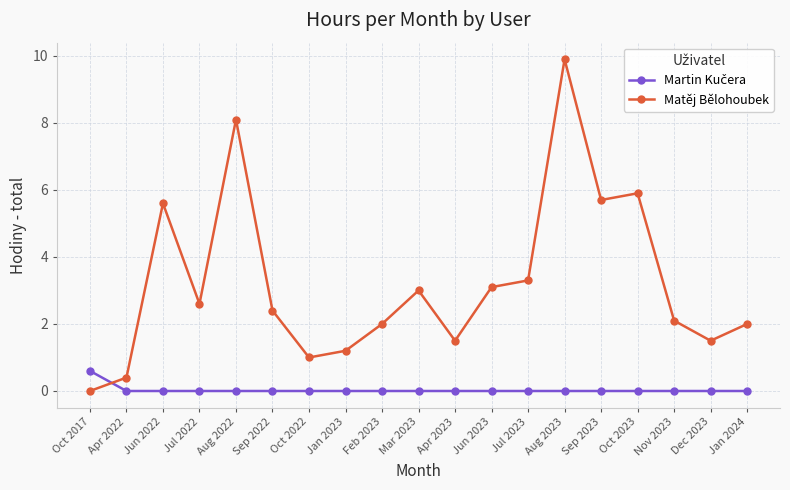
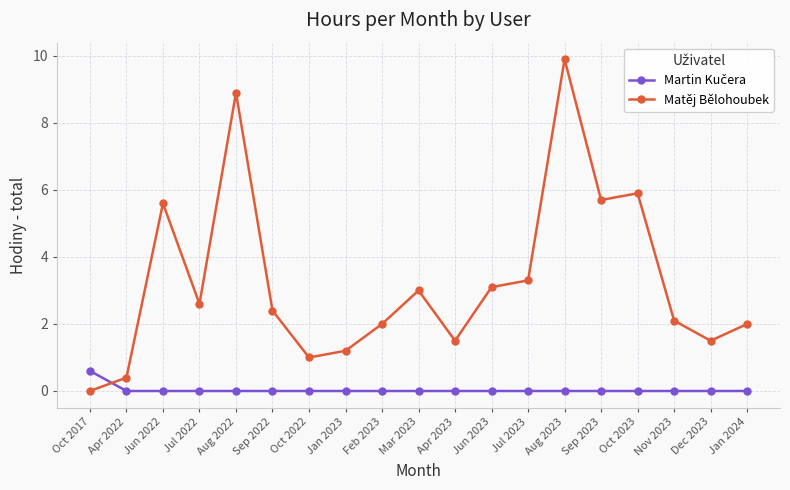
  {
    "Martin Kučera": {
      "Oct 2017": 0.6,
      "Apr 2022": 0.0,
      "Jun 2022": 0.0,
      "Jul 2022": 0.0,
      "Aug 2022": 0.0,
      "Sep 2022": 0.0,
      "Oct 2022": 0.0,
      "Jan 2023": 0.0,
      "Feb 2023": 0.0,
      "Mar 2023": 0.0,
      "Apr 2023": 0.0,
      "Jun 2023": 0.0,
      "Jul 2023": 0.0,
      "Aug 2023": 0.0,
      "Sep 2023": 0.0,
      "Oct 2023": 0.0,
      "Nov 2023": 0.0,
      "Dec 2023": 0.0,
      "Jan 2024": 0.0
    },
    "Matěj Bělohoubek": {
      "Oct 2017": 0.0,
      "Apr 2022": 0.4,
      "Jun 2022": 5.6,
      "Jul 2022": 2.6,
-     "Aug 2022": 8.1,
+     "Aug 2022": 8.9,
      "Sep 2022": 2.4,
      "Oct 2022": 1.0,
      "Jan 2023": 1.2,
      "Feb 2023": 2.0,
      "Mar 2023": 3.0,
      "Apr 2023": 1.5,
      "Jun 2023": 3.1,
      "Jul 2023": 3.3,
      "Aug 2023": 9.9,
      "Sep 2023": 5.7,
      "Oct 2023": 5.9,
      "Nov 2023": 2.1,
      "Dec 2023": 1.5,
      "Jan 2024": 2.0
    }
  }
